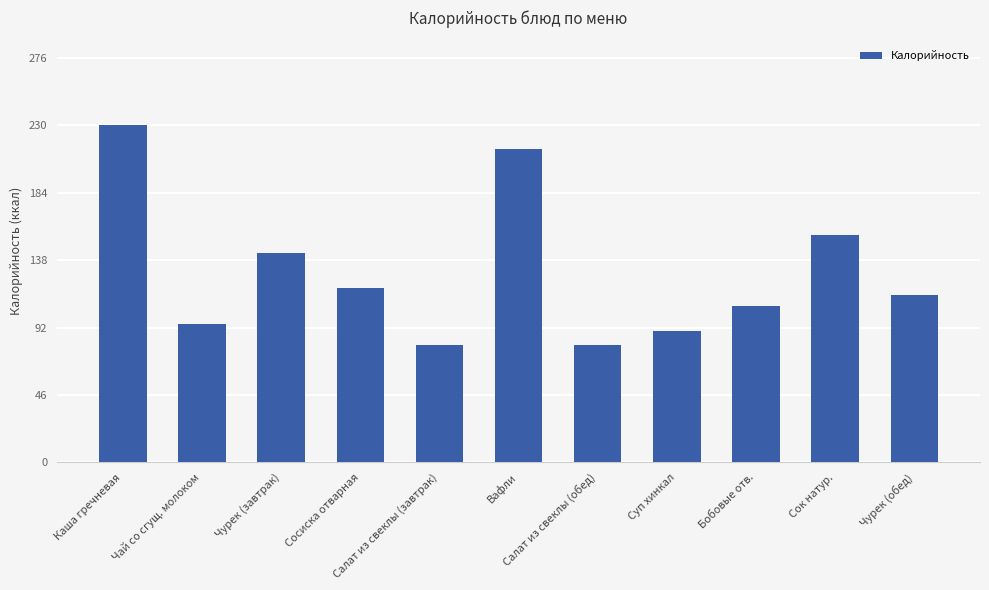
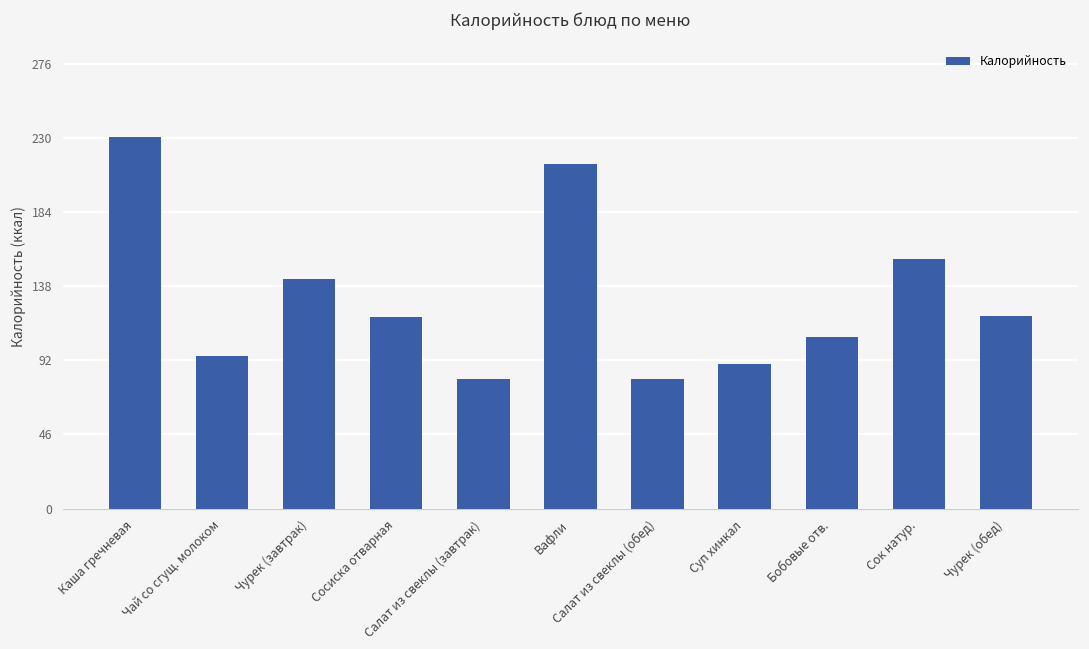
  {
    "Каша гречневая": 230,
    "Чай со сгущ. молоком": 95,
    "Чурек (завтрак)": 143,
    "Сосиска отварная": 119,
    "Салат из свеклы (завтрак)": 80,
    "Вафли": 214,
    "Салат из свеклы (обед)": 80,
    "Суп хинкал": 90,
    "Бобовые отв.": 107,
    "Сок натур.": 155,
-   "Чурек (обед)": 114
+   "Чурек (обед)": 120
  }
